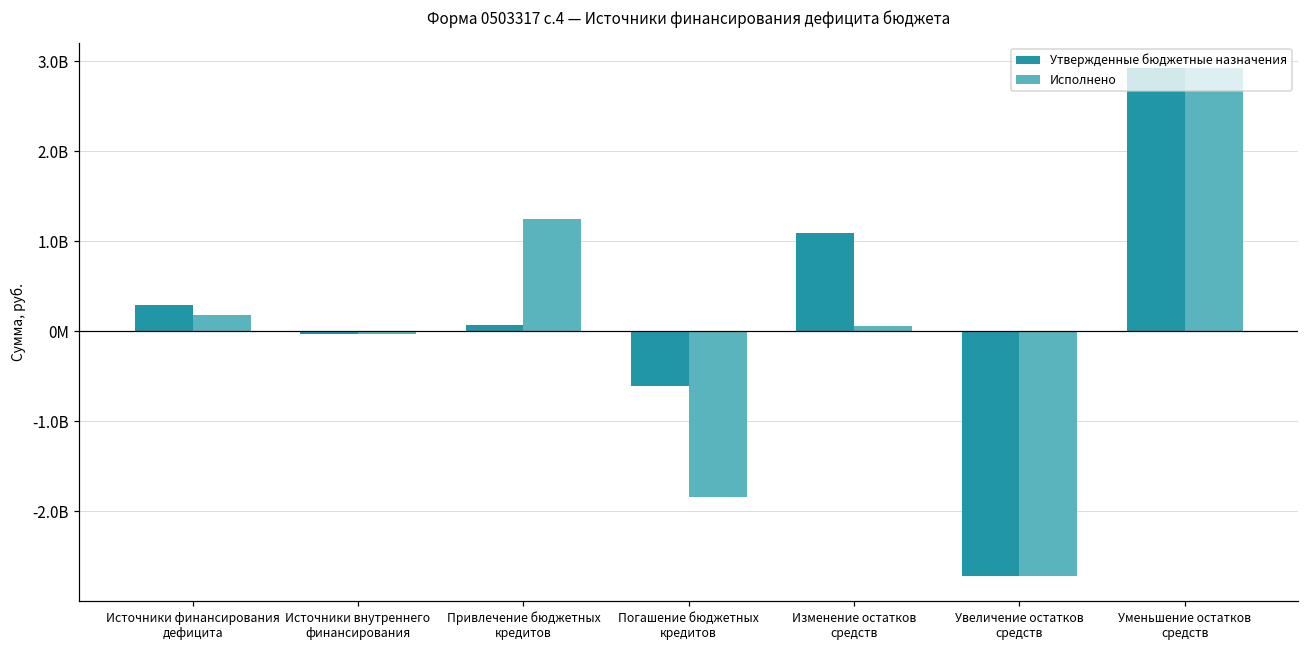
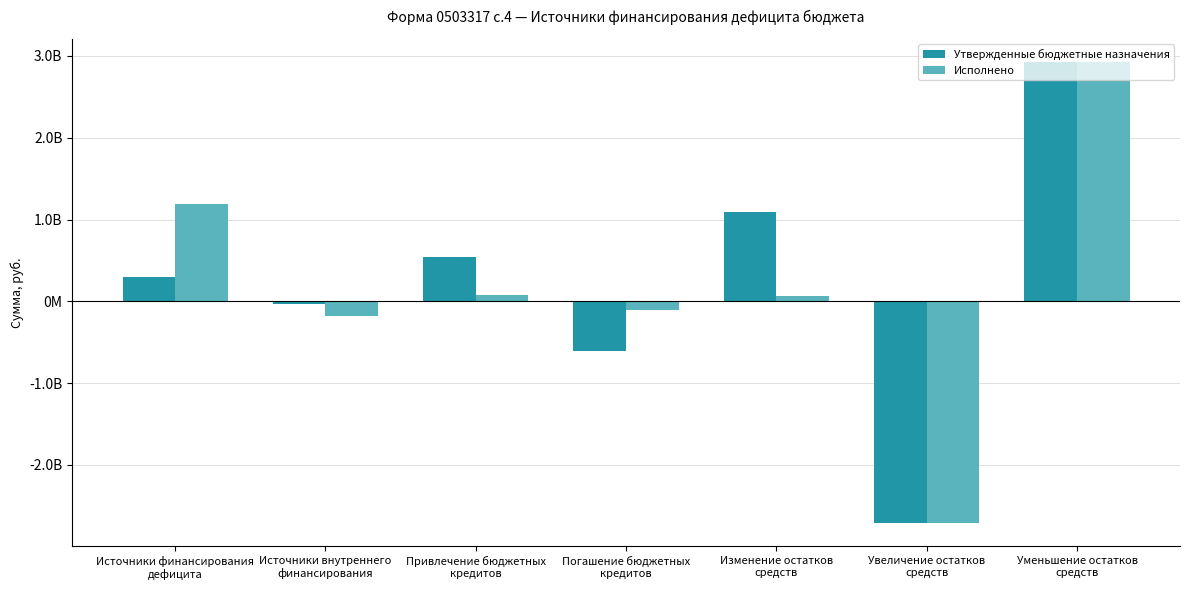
  {
    "Утвержденные бюджетные назначения": {
      "Источники финансирования дефицита": 300000000,
      "Источники внутреннего финансирования": 0,
-     "Привлечение бюджетных кредитов": 100000000,
+     "Привлечение бюджетных кредитов": 500000000,
      "Погашение бюджетных кредитов": -600000000,
      "Изменение остатков средств": 1100000000,
      "Увеличение остатков средств": -2700000000
    },
    "Исполнено": {
-     "Источники финансирования дефицита": 200000000,
-     "Источники внутреннего финансирования": 0,
-     "Привлечение бюджетных кредитов": 1300000000,
-     "Погашение бюджетных кредитов": -1800000000,
+     "Источники финансирования дефицита": 1200000000,
+     "Источники внутреннего финансирования": -200000000,
+     "Привлечение бюджетных кредитов": 100000000,
+     "Погашение бюджетных кредитов": -100000000,
      "Изменение остатков средств": 100000000,
      "Увеличение остатков средств": -2700000000
    }
  }
